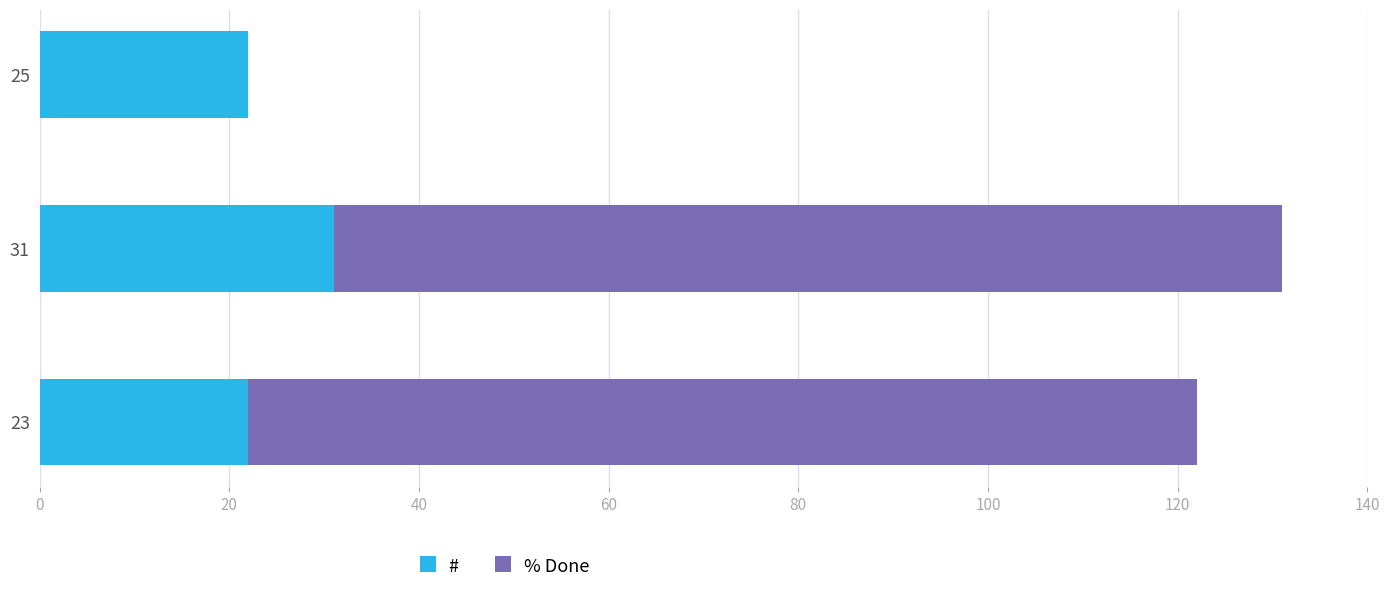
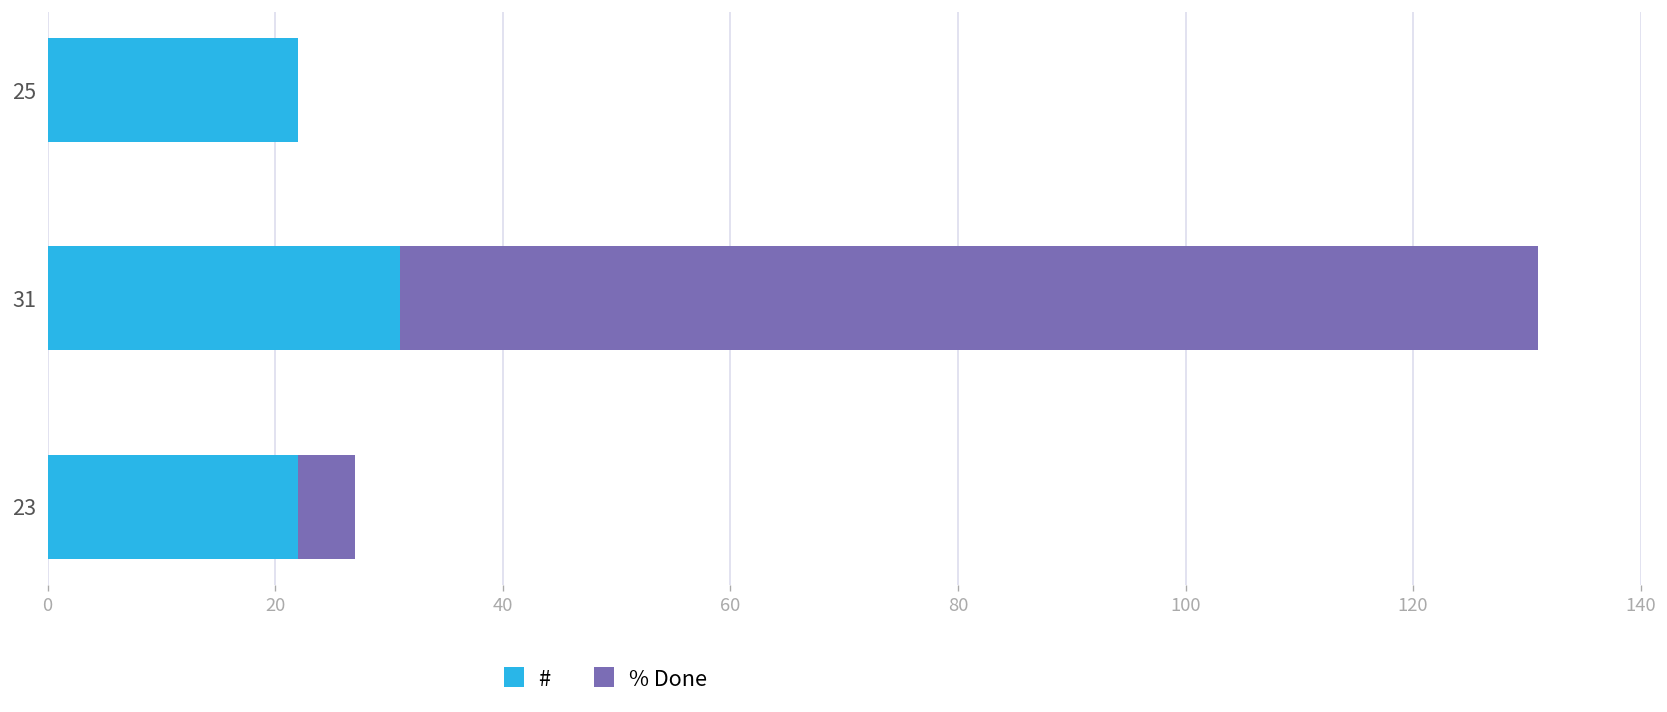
  {
    "#": {
      "25": 22,
      "31": 31,
      "23": 22
    },
    "% Done": {
      "25": 0,
      "31": 100,
-     "23": 100
+     "23": 5
    }
  }
